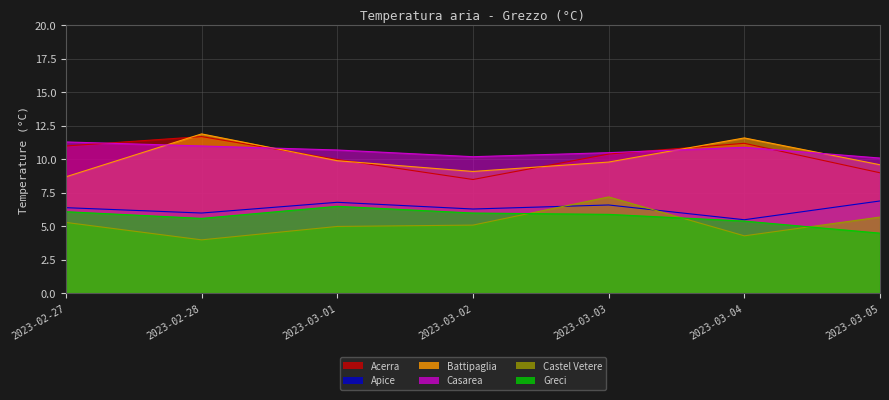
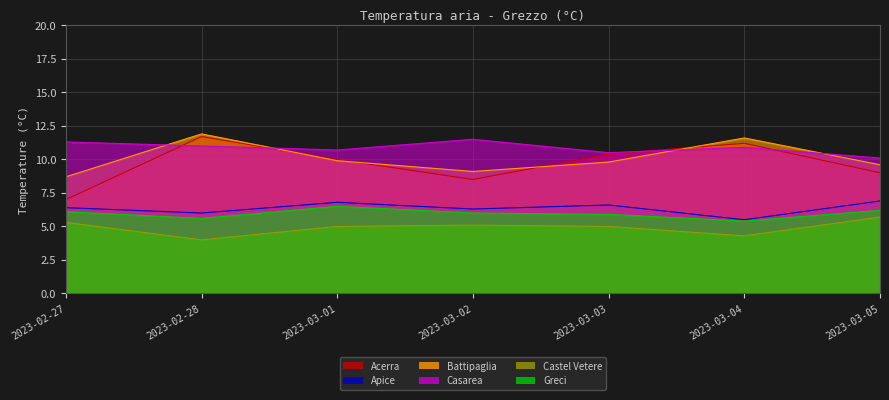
  {
    "Acerra": {
-     "2023-02-27": 11,
+     "2023-02-27": 7,
      "2023-02-28": 11.7,
      "2023-03-02": 8.5,
      "2023-03-04": 11.2,
      "2023-03-05": 9
    },
    "Apice": {
      "2023-02-27": 6.4,
      "2023-02-28": 6.0,
      "2023-03-01": 6.8,
      "2023-03-02": 6.3,
      "2023-03-03": 6.6,
      "2023-03-05": 6.9
    },
    "Battipaglia": {
      "2023-02-27": 8.7,
      "2023-02-28": 11.9,
      "2023-03-02": 9.1,
      "2023-03-03": 9.8,
      "2023-03-04": 11.6,
      "2023-03-05": 9.6
    },
    "Casarea": {
      "2023-02-27": 11.3,
      "2023-02-28": 11.0,
      "2023-03-01": 10.7,
-     "2023-03-02": 10.2,
+     "2023-03-02": 11.5,
      "2023-03-04": 10.9,
      "2023-03-05": 10.1
    },
    "Castel Vetere": {
      "2023-02-27": 5.3,
      "2023-02-28": 4.0,
      "2023-03-01": 5.0,
      "2023-03-02": 5.1,
-     "2023-03-03": 7.2,
+     "2023-03-03": 5.0,
      "2023-03-04": 4.3,
      "2023-03-05": 5.7
    },
    "Greci": {
      "2023-02-27": 6.1,
      "2023-02-28": 5.6,
      "2023-03-01": 6.5,
      "2023-03-02": 6.0,
      "2023-03-03": 5.9,
-     "2023-03-05": 4.5
+     "2023-03-05": 6.2
    }
  }
